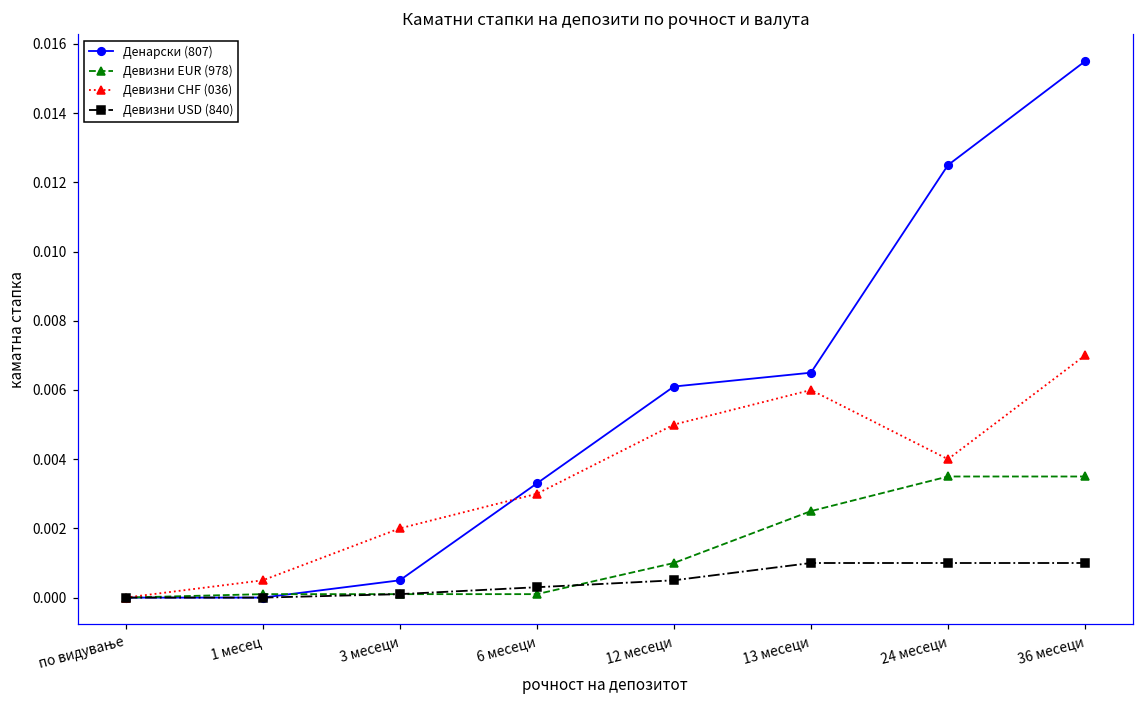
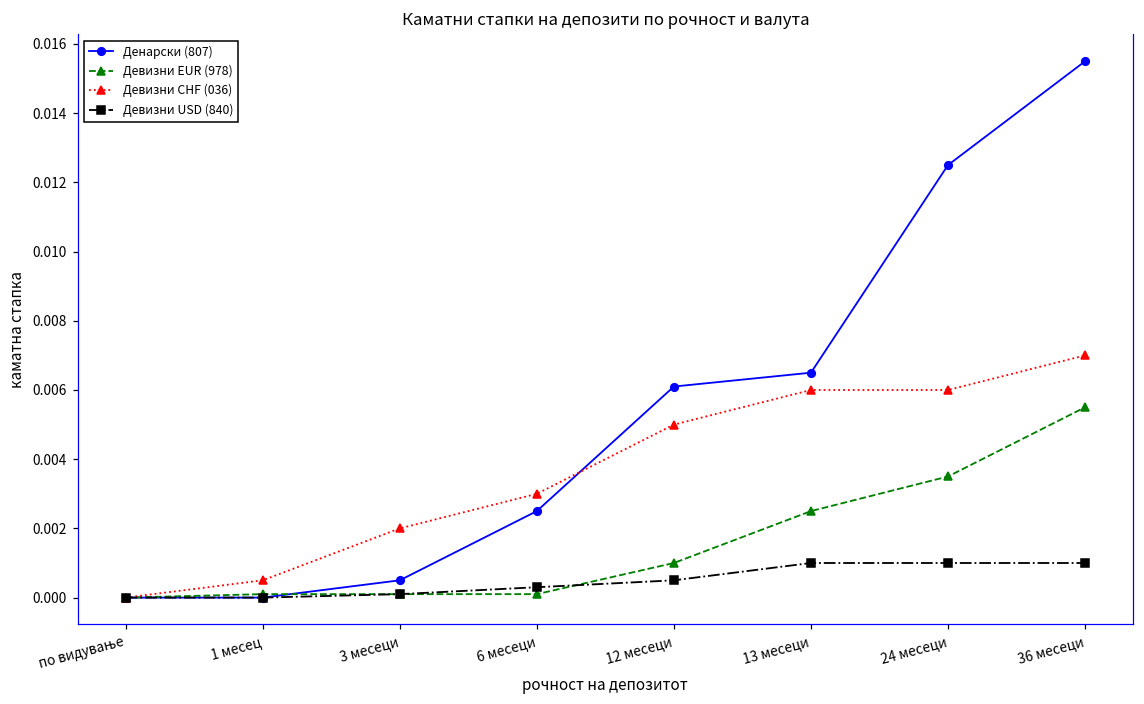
  {
    "Денарски (807)": {
      "3 месеци": 0.0005,
-     "6 месеци": 0.0033,
+     "6 месеци": 0.0025,
      "12 месеци": 0.0061,
      "13 месеци": 0.0065,
      "24 месеци": 0.0125,
      "36 месеци": 0.0155
    },
    "Девизни EUR (978)": {
      "1 месец": 0.0001,
      "6 месеци": 0.0001,
      "12 месеци": 0.0010,
      "13 месеци": 0.0025,
      "24 месеци": 0.0035,
-     "36 месеци": 0.0035
+     "36 месеци": 0.0055
    },
    "Девизни CHF (036)": {
      "1 месец": 0.0005,
      "3 месеци": 0.002,
      "6 месеци": 0.003,
      "12 месеци": 0.005,
      "13 месеци": 0.006,
-     "24 месеци": 0.004,
+     "24 месеци": 0.006,
      "36 месеци": 0.007
    },
    "Девизни USD (840)": {
      "6 месеци": 0.0003,
      "12 месеци": 0.0005,
      "13 месеци": 0.0010,
      "24 месеци": 0.0010,
      "36 месеци": 0.0010
    }
  }
